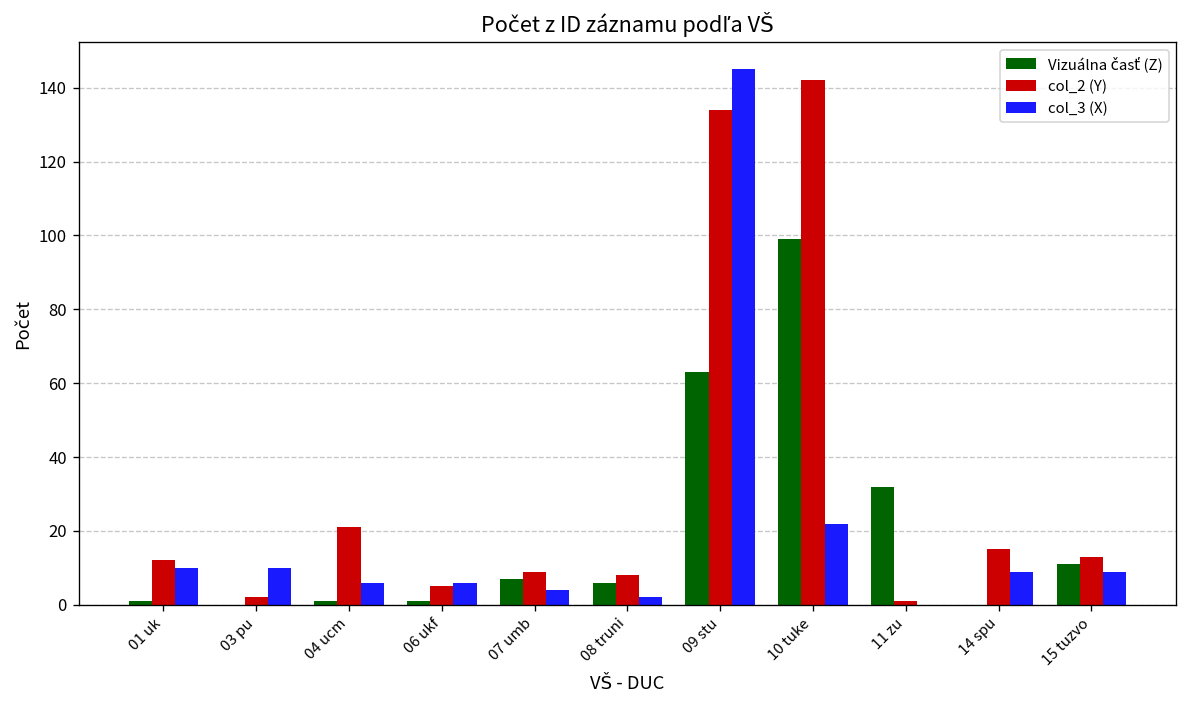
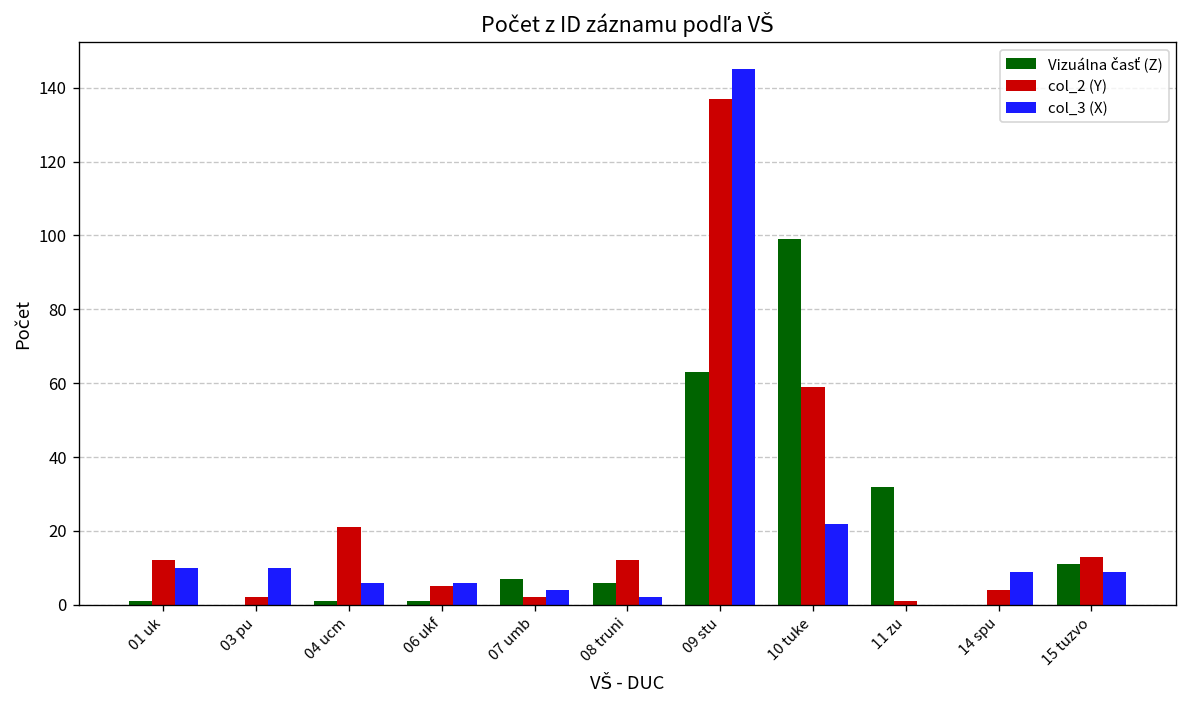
  {
    "Vizuálna časť (Z)": {
      "01 uk": 1,
      "03 pu": 0,
      "04 ucm": 1,
      "06 ukf": 1,
      "07 umb": 7,
      "08 truni": 6,
      "09 stu": 63,
      "10 tuke": 99,
      "11 zu": 32,
      "14 spu": 0,
      "15 tuzvo": 11
    },
    "col_2 (Y)": {
      "01 uk": 12,
      "03 pu": 2,
      "04 ucm": 21,
      "06 ukf": 5,
-     "07 umb": 9,
-     "08 truni": 8,
-     "09 stu": 134,
-     "10 tuke": 142,
+     "07 umb": 2,
+     "08 truni": 12,
+     "09 stu": 137,
+     "10 tuke": 59,
      "11 zu": 1,
-     "14 spu": 15,
+     "14 spu": 4,
      "15 tuzvo": 13
    },
    "col_3 (X)": {
      "01 uk": 10,
      "03 pu": 10,
      "04 ucm": 6,
      "06 ukf": 6,
      "07 umb": 4,
      "08 truni": 2,
      "09 stu": 145,
      "10 tuke": 22,
      "11 zu": 0,
      "14 spu": 9,
      "15 tuzvo": 9
    }
  }
